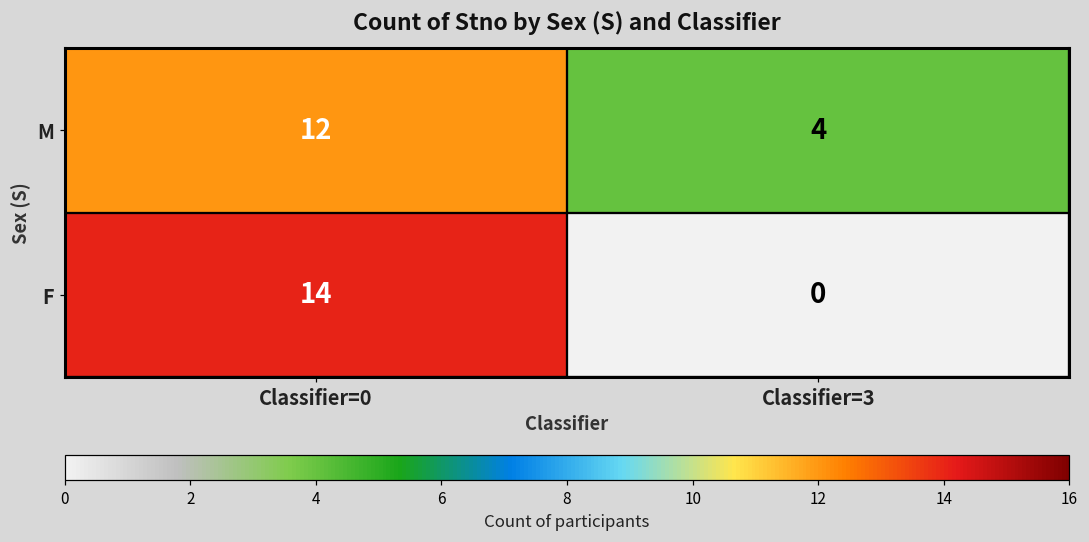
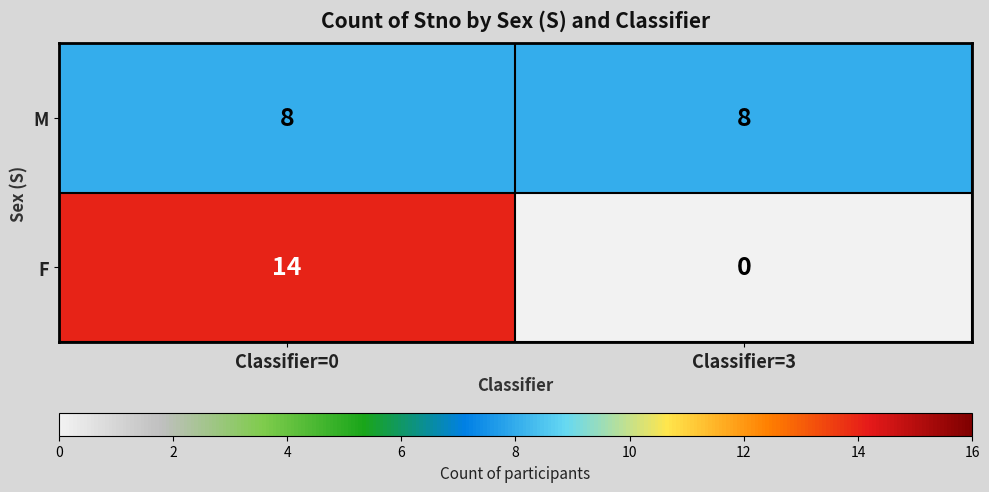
  {
    "M": {
-     "Classifier=0": 12,
-     "Classifier=3": 4
+     "Classifier=0": 8,
+     "Classifier=3": 8
    },
    "F": {
      "Classifier=0": 14,
      "Classifier=3": 0
    }
  }
